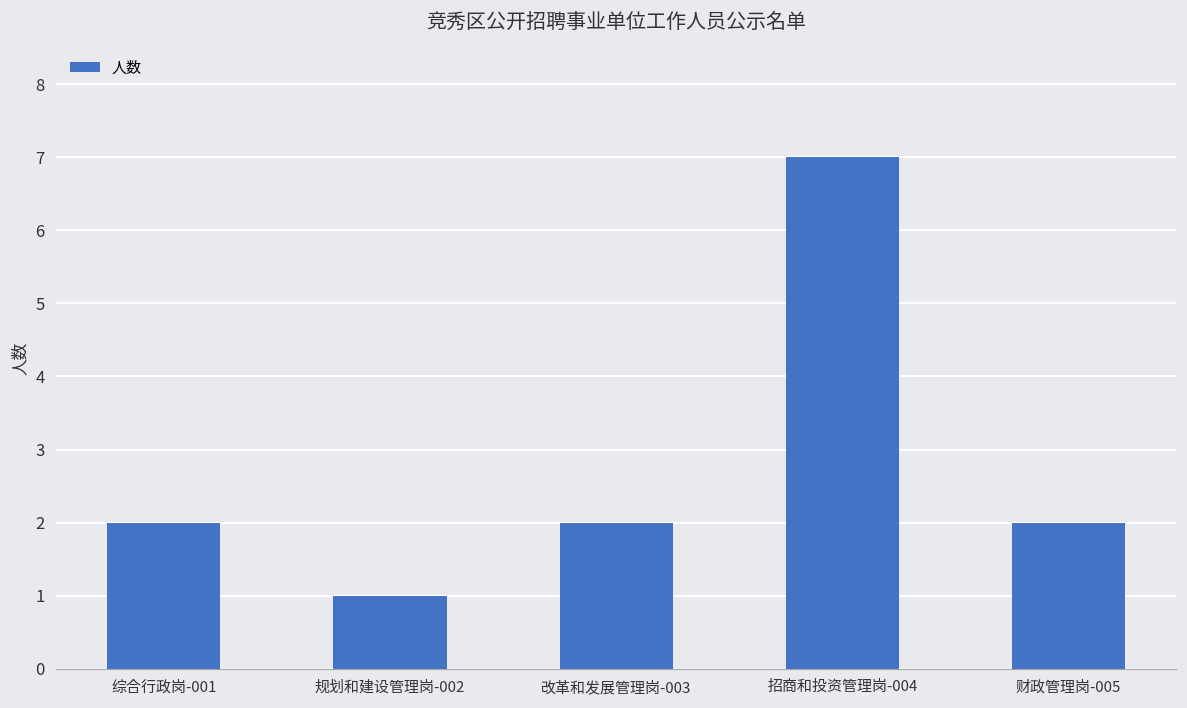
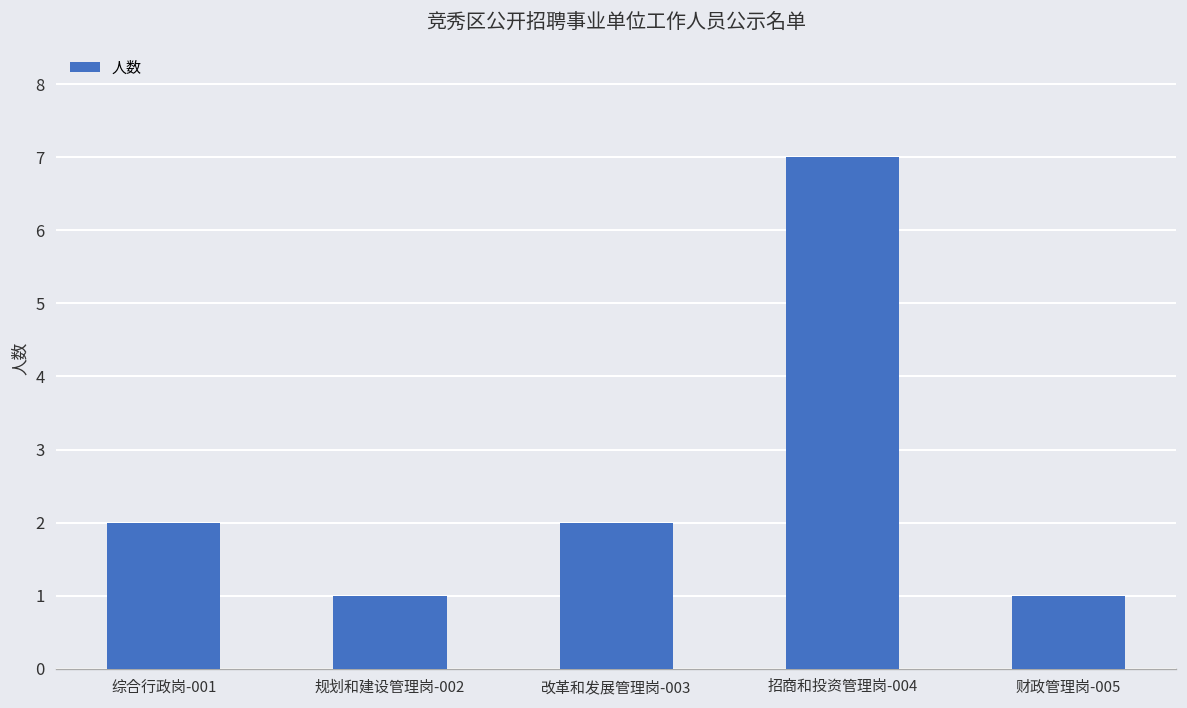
  {
    "综合行政岗-001": 2,
    "规划和建设管理岗-002": 1,
    "改革和发展管理岗-003": 2,
    "招商和投资管理岗-004": 7,
-   "财政管理岗-005": 2
+   "财政管理岗-005": 1
  }
